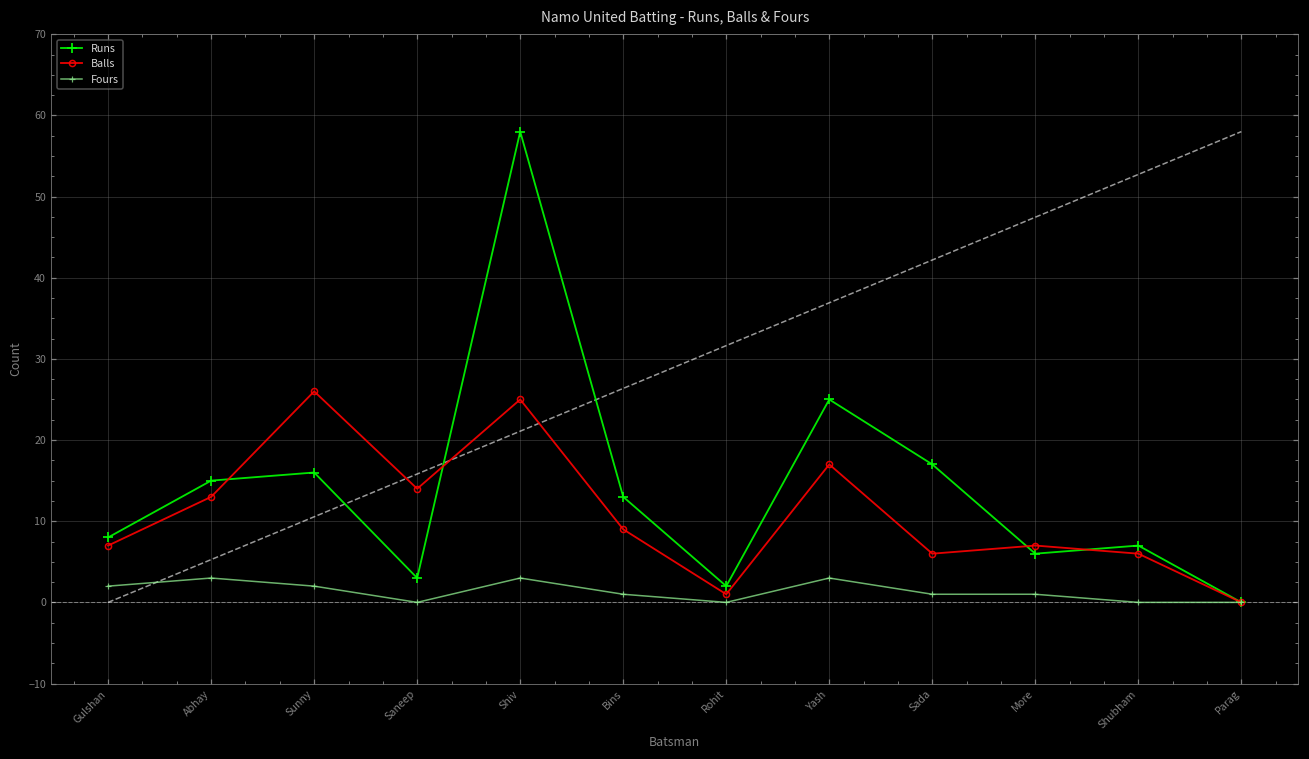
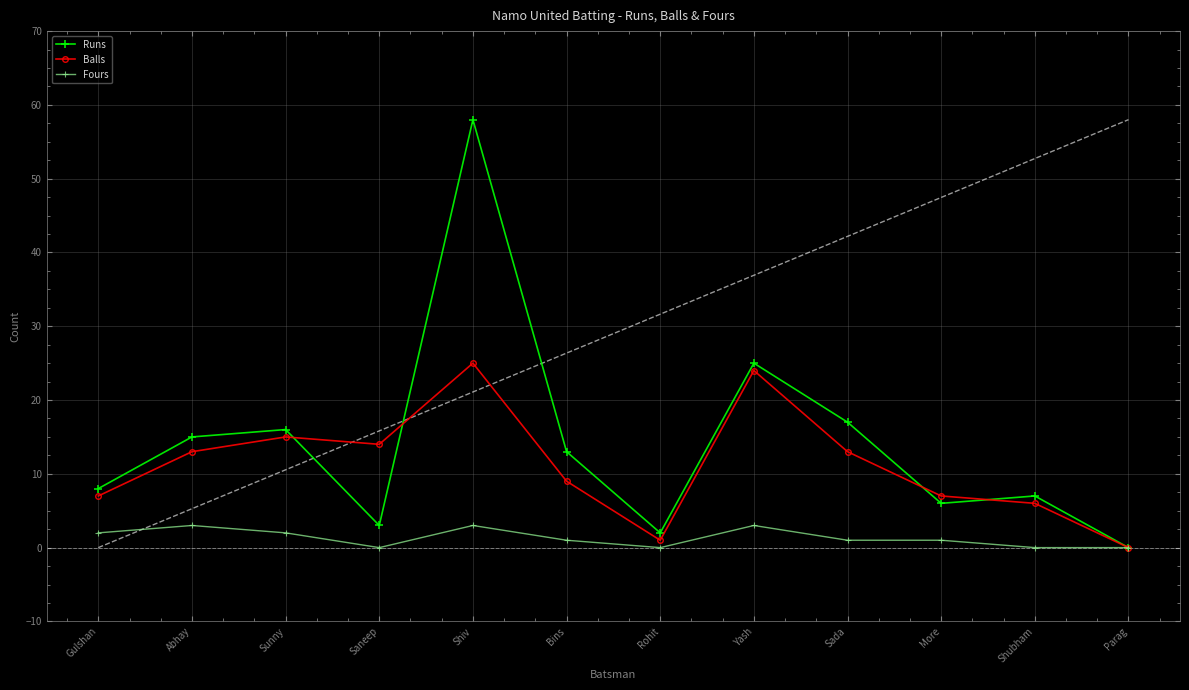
  {
    "Runs": {
      "Gulshan": 8,
      "Abhay": 15,
      "Sunny": 16,
      "Saneep": 3,
      "Shiv": 58,
      "Bins": 13,
      "Rohit": 2,
      "Yash": 25,
      "Sada": 17,
      "More": 6,
      "Shubham": 7
    },
    "Balls": {
      "Gulshan": 7,
      "Abhay": 13,
-     "Sunny": 26,
+     "Sunny": 15,
      "Saneep": 14,
      "Shiv": 25,
      "Bins": 9,
      "Rohit": 1,
-     "Yash": 17,
-     "Sada": 6,
+     "Yash": 24,
+     "Sada": 13,
      "More": 7,
      "Shubham": 6
    },
    "Fours": {
      "Gulshan": 2,
      "Abhay": 3,
      "Sunny": 2,
      "Saneep": 0,
      "Shiv": 3,
      "Bins": 1,
      "Rohit": 0,
      "Yash": 3,
      "Sada": 1,
      "More": 1,
      "Shubham": 0
    }
  }
